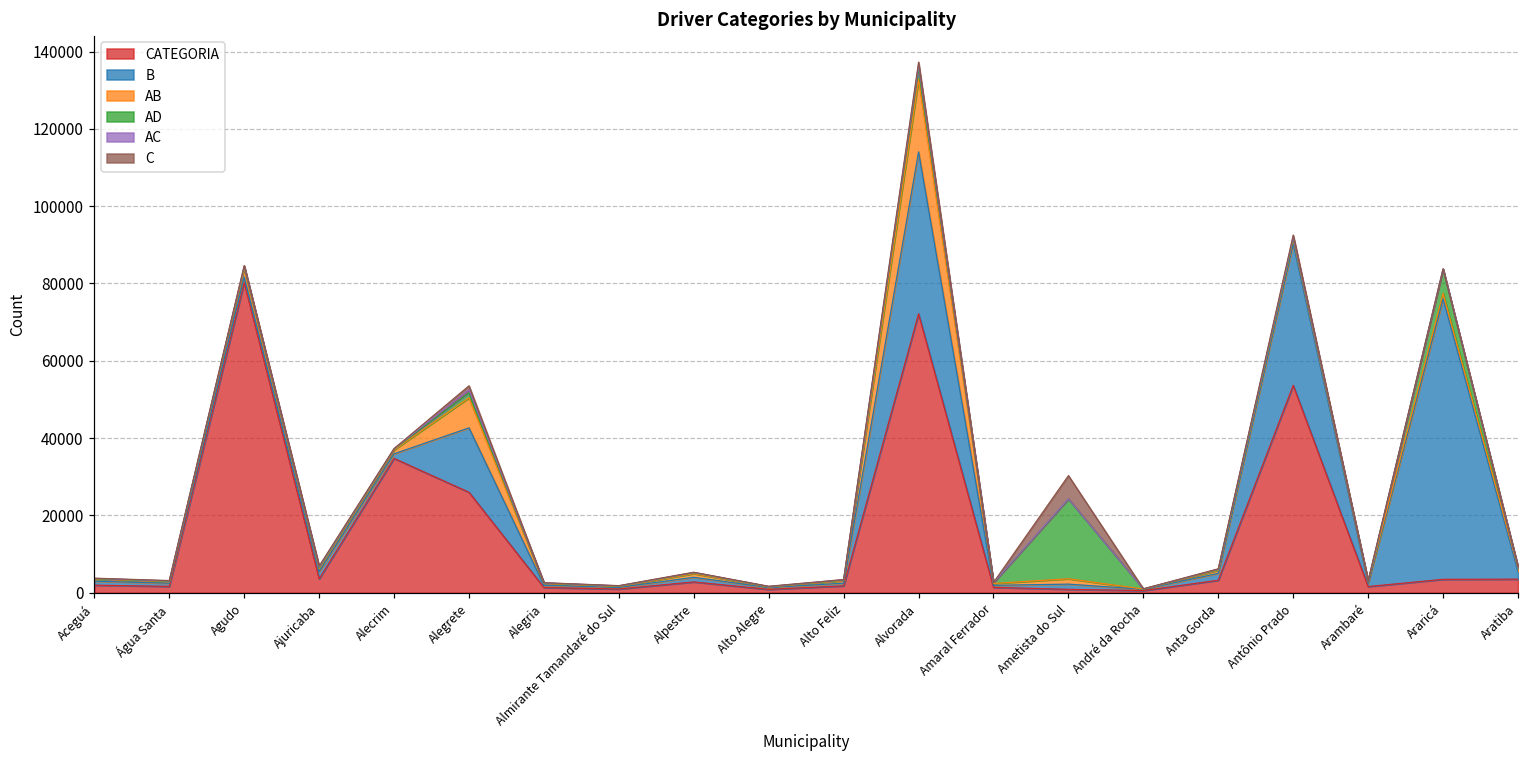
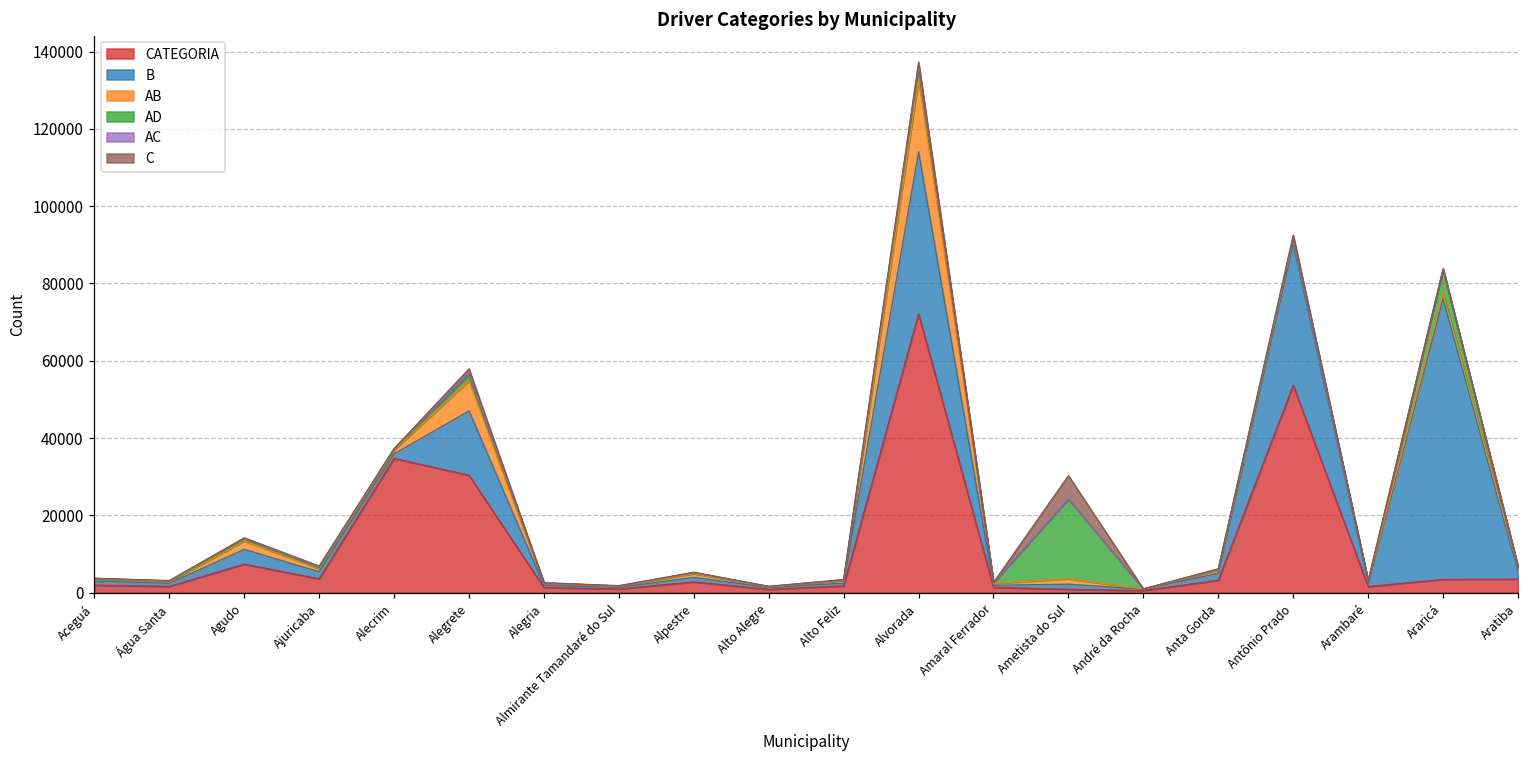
  {
    "CATEGORIA": {
      "Aceguá": 2000,
      "Água Santa": 2000,
-     "Agudo": 80000,
+     "Agudo": 7000,
      "Ajuricaba": 4000,
      "Alecrim": 35000,
-     "Alegrete": 26000,
+     "Alegrete": 30000,
      "Alpestre": 3000,
      "Alvorada": 72000,
      "Ametista do Sul": 1000,
      "Anta Gorda": 3000,
      "Antônio Prado": 54000,
      "Arambaré": 2000,
      "Araricá": 3000,
      "Aratiba": 4000
    },
    "B": {
-     "Agudo": 1000,
+     "Agudo": 4000,
      "Ajuricaba": 2000,
      "Alecrim": 1000,
      "Alegrete": 17000,
      "Alpestre": 1000,
      "Alvorada": 42000,
      "Ametista do Sul": 1000,
      "Anta Gorda": 2000,
      "Antônio Prado": 37000,
      "Araricá": 73000,
      "Aratiba": 2000
    },
    "AB": {
      "Alegrete": 8000,
      "Alvorada": 19000,
      "Ametista do Sul": 1000,
      "Araricá": 1000
    },
    "AD": {
      "Alegrete": 1000
    },
    "AC": {
      "Alegrete": 1000
    },
    "C": {
      "Alegrete": 1000,
      "Alvorada": 1000,
      "Ametista do Sul": 6000
    }
  }
